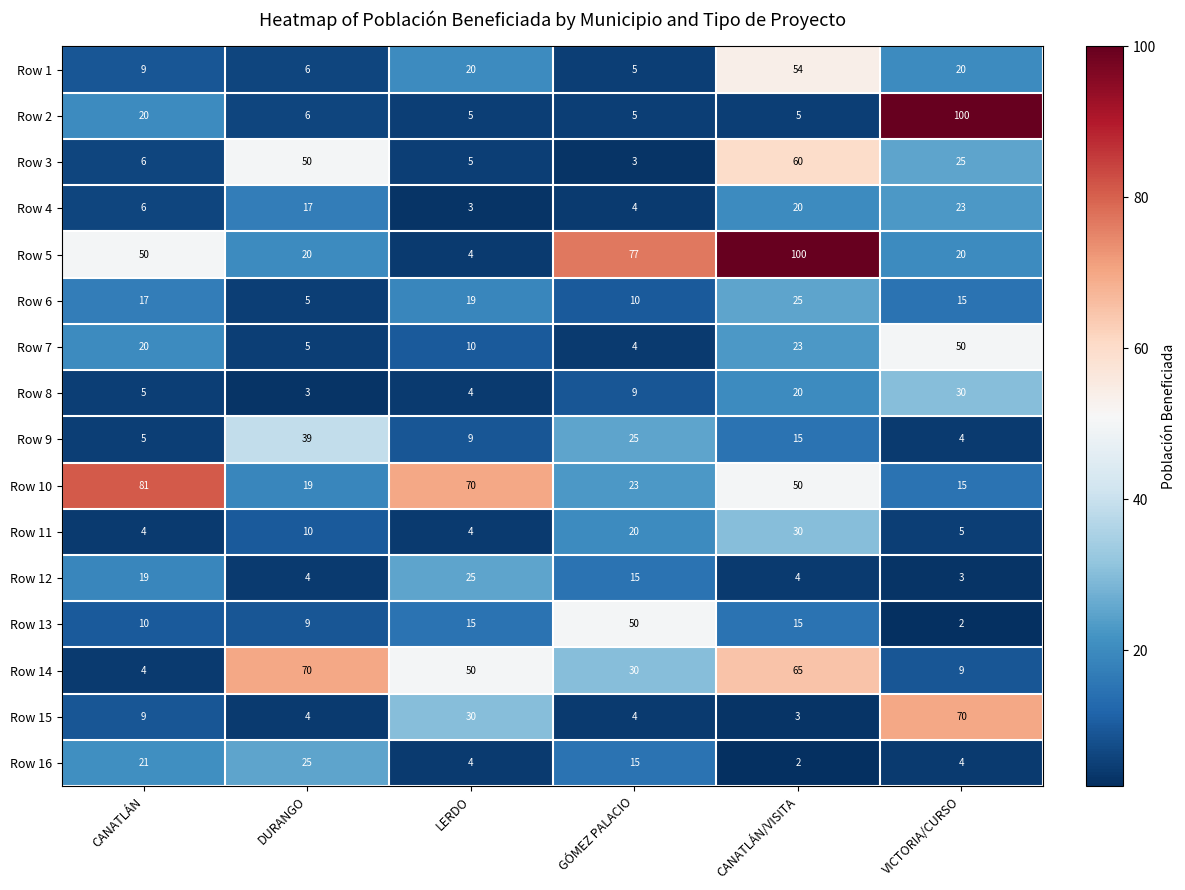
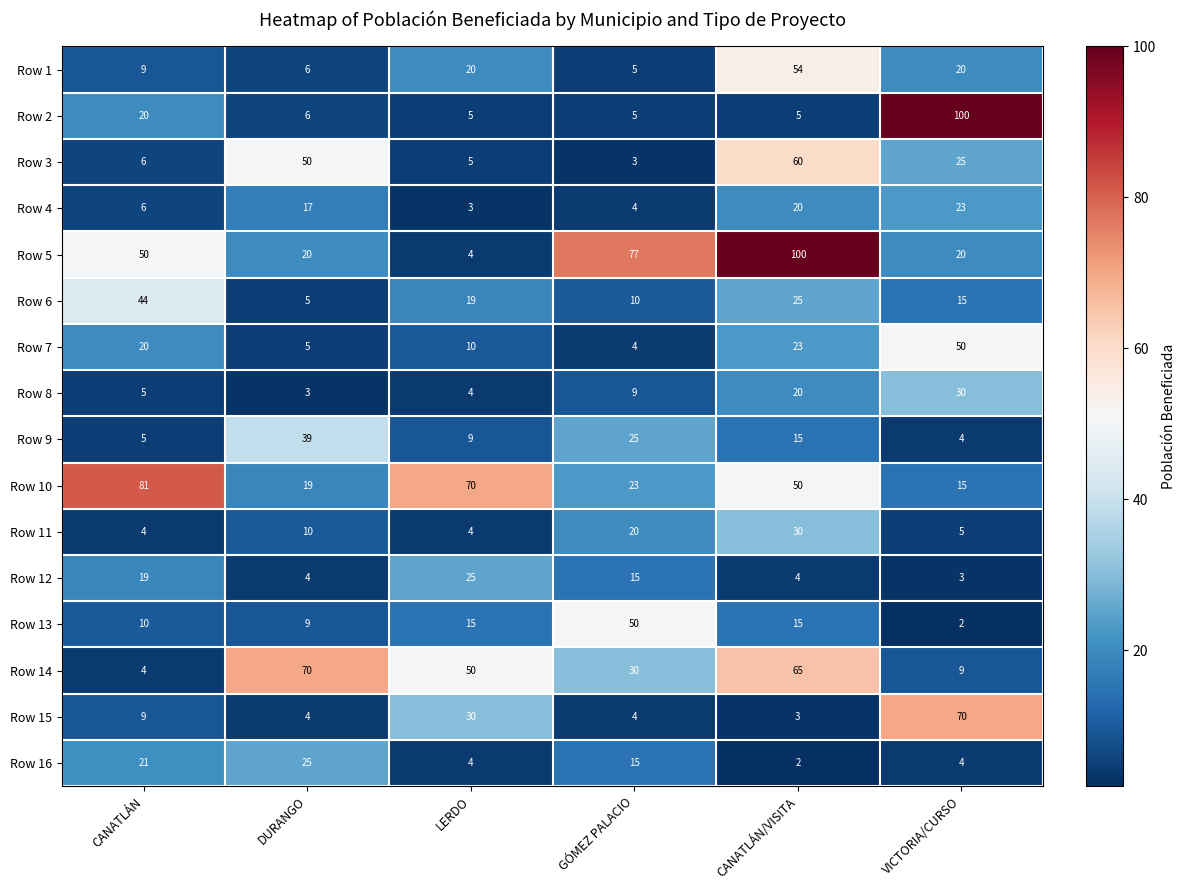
  {
    "Row 1": {
      "CANATLÁN": 9,
      "DURANGO": 6,
      "LERDO": 20,
      "GÓMEZ PALACIO": 5,
      "CANATLÁN/VISITA": 54,
      "VICTORIA/CURSO": 20
    },
    "Row 2": {
      "CANATLÁN": 20,
      "DURANGO": 6,
      "LERDO": 5,
      "GÓMEZ PALACIO": 5,
      "CANATLÁN/VISITA": 5,
      "VICTORIA/CURSO": 100
    },
    "Row 3": {
      "CANATLÁN": 6,
      "DURANGO": 50,
      "LERDO": 5,
      "GÓMEZ PALACIO": 3,
      "CANATLÁN/VISITA": 60,
      "VICTORIA/CURSO": 25
    },
    "Row 4": {
      "CANATLÁN": 6,
      "DURANGO": 17,
      "LERDO": 3,
      "GÓMEZ PALACIO": 4,
      "CANATLÁN/VISITA": 20,
      "VICTORIA/CURSO": 23
    },
    "Row 5": {
      "CANATLÁN": 50,
      "DURANGO": 20,
      "LERDO": 4,
      "GÓMEZ PALACIO": 77,
      "CANATLÁN/VISITA": 100,
      "VICTORIA/CURSO": 20
    },
    "Row 6": {
-     "CANATLÁN": 17,
+     "CANATLÁN": 44,
      "DURANGO": 5,
      "LERDO": 19,
      "GÓMEZ PALACIO": 10,
      "CANATLÁN/VISITA": 25,
      "VICTORIA/CURSO": 15
    },
    "Row 7": {
      "CANATLÁN": 20,
      "DURANGO": 5,
      "LERDO": 10,
      "GÓMEZ PALACIO": 4,
      "CANATLÁN/VISITA": 23,
      "VICTORIA/CURSO": 50
    },
    "Row 8": {
      "CANATLÁN": 5,
      "DURANGO": 3,
      "LERDO": 4,
      "GÓMEZ PALACIO": 9,
      "CANATLÁN/VISITA": 20,
      "VICTORIA/CURSO": 30
    },
    "Row 9": {
      "CANATLÁN": 5,
      "DURANGO": 39,
      "LERDO": 9,
      "GÓMEZ PALACIO": 25,
      "CANATLÁN/VISITA": 15,
      "VICTORIA/CURSO": 4
    },
    "Row 10": {
      "CANATLÁN": 81,
      "DURANGO": 19,
      "LERDO": 70,
      "GÓMEZ PALACIO": 23,
      "CANATLÁN/VISITA": 50,
      "VICTORIA/CURSO": 15
    },
    "Row 11": {
      "CANATLÁN": 4,
      "DURANGO": 10,
      "LERDO": 4,
      "GÓMEZ PALACIO": 20,
      "CANATLÁN/VISITA": 30,
      "VICTORIA/CURSO": 5
    },
    "Row 12": {
      "CANATLÁN": 19,
      "DURANGO": 4,
      "LERDO": 25,
      "GÓMEZ PALACIO": 15,
      "CANATLÁN/VISITA": 4,
      "VICTORIA/CURSO": 3
    },
    "Row 13": {
      "CANATLÁN": 10,
      "DURANGO": 9,
      "LERDO": 15,
      "GÓMEZ PALACIO": 50,
      "CANATLÁN/VISITA": 15,
      "VICTORIA/CURSO": 2
    },
    "Row 14": {
      "CANATLÁN": 4,
      "DURANGO": 70,
      "LERDO": 50,
      "GÓMEZ PALACIO": 30,
      "CANATLÁN/VISITA": 65,
      "VICTORIA/CURSO": 9
    },
    "Row 15": {
      "CANATLÁN": 9,
      "DURANGO": 4,
      "LERDO": 30,
      "GÓMEZ PALACIO": 4,
      "CANATLÁN/VISITA": 3,
      "VICTORIA/CURSO": 70
    },
    "Row 16": {
      "CANATLÁN": 21,
      "DURANGO": 25,
      "LERDO": 4,
      "GÓMEZ PALACIO": 15,
      "CANATLÁN/VISITA": 2,
      "VICTORIA/CURSO": 4
    }
  }
